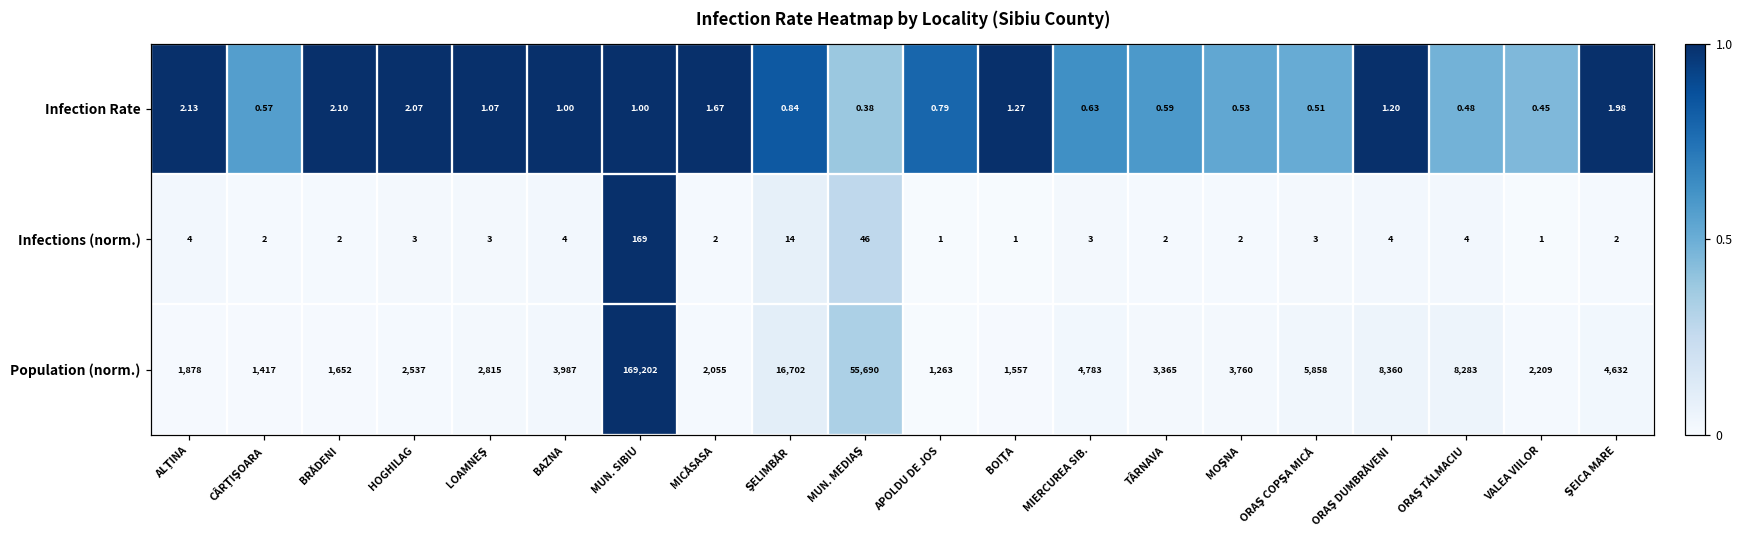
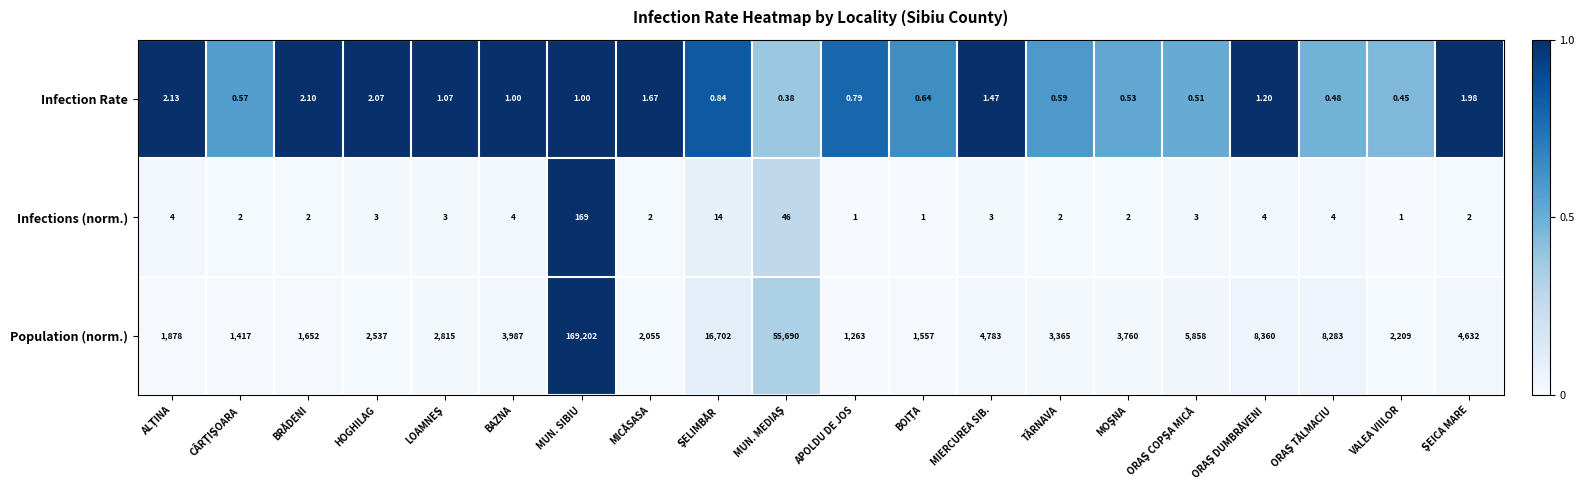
  {
    "Infection Rate": {
      "ALŢINA": "2.13",
      "CÂRŢIŞOARA": "0.57",
      "BRĂDENI": "2.10",
      "HOGHILAG": "2.07",
      "LOAMNEŞ": "1.07",
      "BAZNA": "1.00",
      "MUN. SIBIU": "1.00",
      "MICĂSASA": "1.67",
      "ŞELIMBĂR": "0.84",
      "MUN. MEDIAŞ": "0.38",
      "APOLDU DE JOS": "0.79",
-     "BOIŢA": "1.27",
-     "MIERCUREA SIB.": "0.63",
+     "BOIŢA": "0.64",
+     "MIERCUREA SIB.": "1.47",
      "TÂRNAVA": "0.59",
      "MOŞNA": "0.53",
      "ORAŞ COPŞA MICĂ": "0.51",
      "ORAŞ DUMBRĂVENI": "1.20",
      "ORAŞ TĂLMACIU": "0.48",
      "VALEA VIILOR": "0.45",
      "ŞEICA MARE": "1.98"
    },
    "Infections (norm.)": {
      "ALŢINA": "4",
      "CÂRŢIŞOARA": "2",
      "BRĂDENI": "2",
      "HOGHILAG": "3",
      "LOAMNEŞ": "3",
      "BAZNA": "4",
      "MUN. SIBIU": "169",
      "MICĂSASA": "2",
      "ŞELIMBĂR": "14",
      "MUN. MEDIAŞ": "46",
      "APOLDU DE JOS": "1",
      "BOIŢA": "1",
      "MIERCUREA SIB.": "3",
      "TÂRNAVA": "2",
      "MOŞNA": "2",
      "ORAŞ COPŞA MICĂ": "3",
      "ORAŞ DUMBRĂVENI": "4",
      "ORAŞ TĂLMACIU": "4",
      "VALEA VIILOR": "1",
      "ŞEICA MARE": "2"
    },
    "Population (norm.)": {
      "ALŢINA": "1,878",
      "CÂRŢIŞOARA": "1,417",
      "BRĂDENI": "1,652",
      "HOGHILAG": "2,537",
      "LOAMNEŞ": "2,815",
      "BAZNA": "3,987",
      "MUN. SIBIU": "169,202",
      "MICĂSASA": "2,055",
      "ŞELIMBĂR": "16,702",
      "MUN. MEDIAŞ": "55,690",
      "APOLDU DE JOS": "1,263",
      "BOIŢA": "1,557",
      "MIERCUREA SIB.": "4,783",
      "TÂRNAVA": "3,365",
      "MOŞNA": "3,760",
      "ORAŞ COPŞA MICĂ": "5,858",
      "ORAŞ DUMBRĂVENI": "8,360",
      "ORAŞ TĂLMACIU": "8,283",
      "VALEA VIILOR": "2,209",
      "ŞEICA MARE": "4,632"
    }
  }
